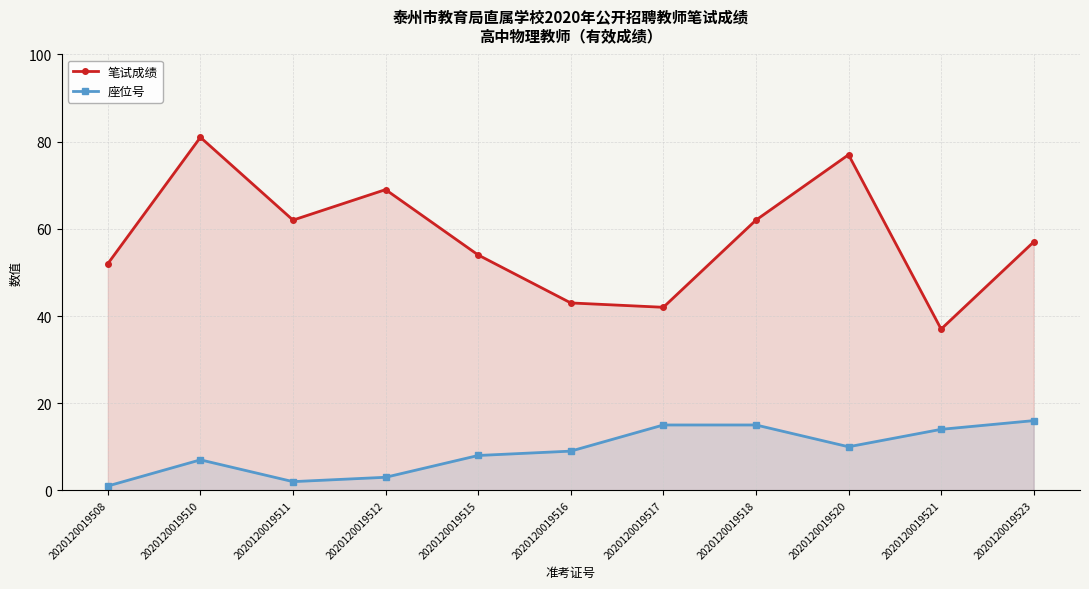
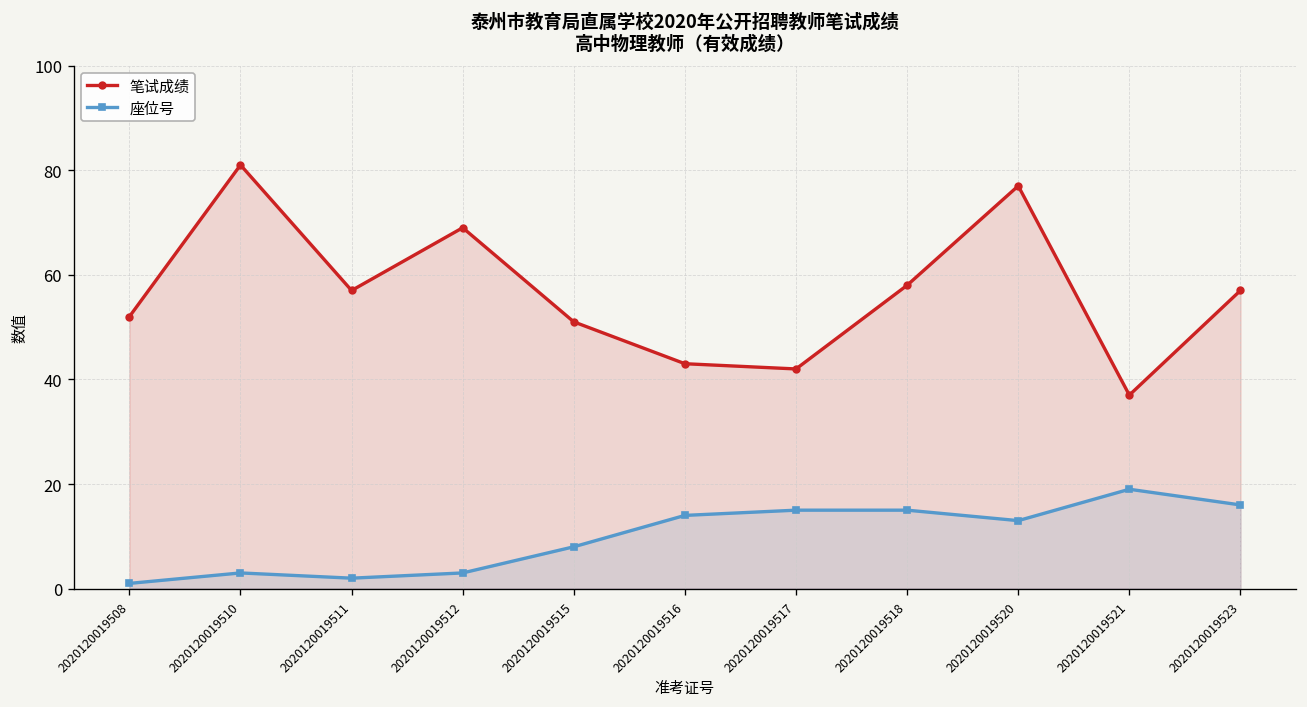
  {
    "笔试成绩": {
      "2020120019508": 52,
      "2020120019510": 81,
-     "2020120019511": 62,
+     "2020120019511": 57,
      "2020120019512": 69,
-     "2020120019515": 54,
+     "2020120019515": 51,
      "2020120019516": 43,
      "2020120019517": 42,
-     "2020120019518": 62,
+     "2020120019518": 58,
      "2020120019520": 77,
      "2020120019521": 37,
      "2020120019523": 57
    },
    "座位号": {
      "2020120019508": 1,
-     "2020120019510": 7,
+     "2020120019510": 3,
      "2020120019511": 2,
      "2020120019512": 3,
      "2020120019515": 8,
-     "2020120019516": 9,
+     "2020120019516": 14,
      "2020120019517": 15,
      "2020120019518": 15,
-     "2020120019520": 10,
-     "2020120019521": 14,
+     "2020120019520": 13,
+     "2020120019521": 19,
      "2020120019523": 16
    }
  }
